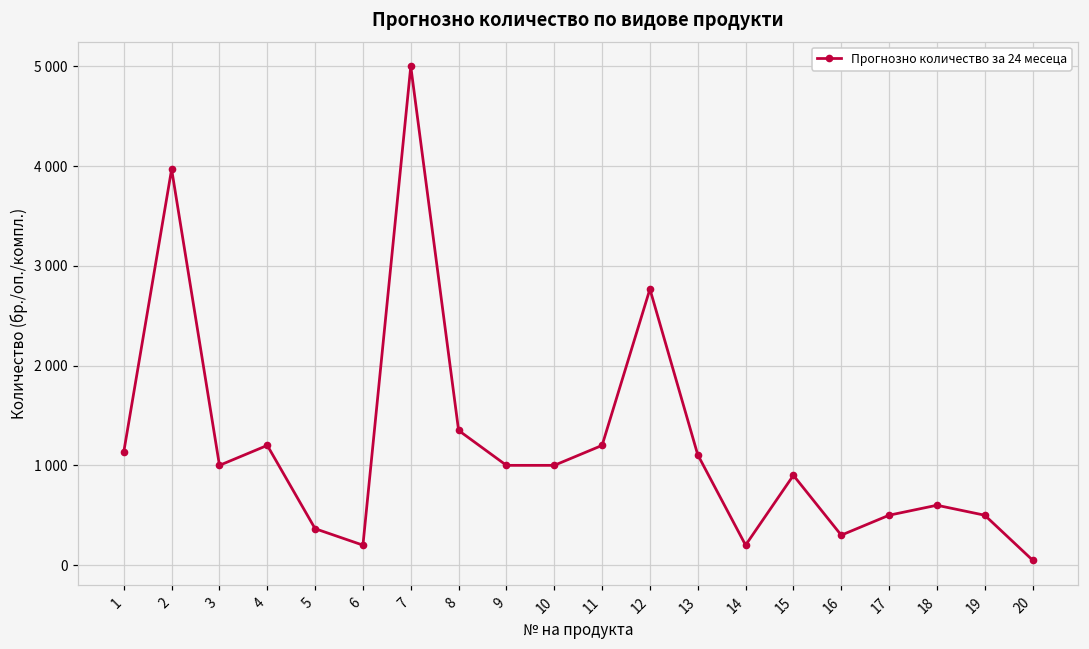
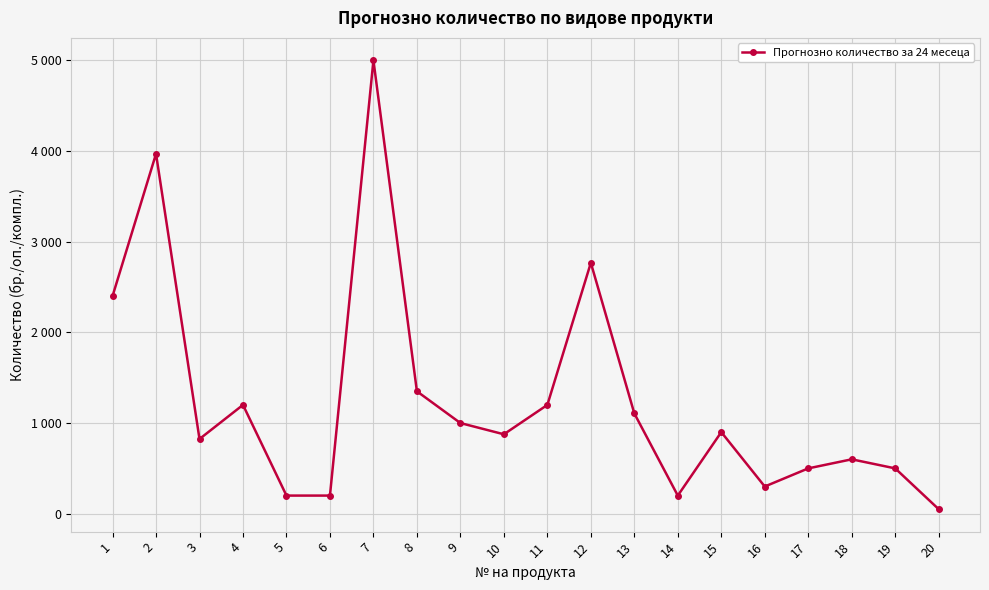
  {
-   "1": 1100,
+   "1": 2400,
    "2": 4000,
-   "3": 1000,
+   "3": 800,
    "4": 1200,
-   "5": 400,
+   "5": 200,
    "6": 200,
    "7": 5000,
    "8": 1400,
    "9": 1000,
-   "10": 1000,
+   "10": 900,
    "11": 1200,
    "12": 2800,
    "13": 1100,
    "14": 200,
    "15": 900,
    "16": 300,
    "17": 500,
    "18": 600,
    "19": 500,
    "20": 100
  }
